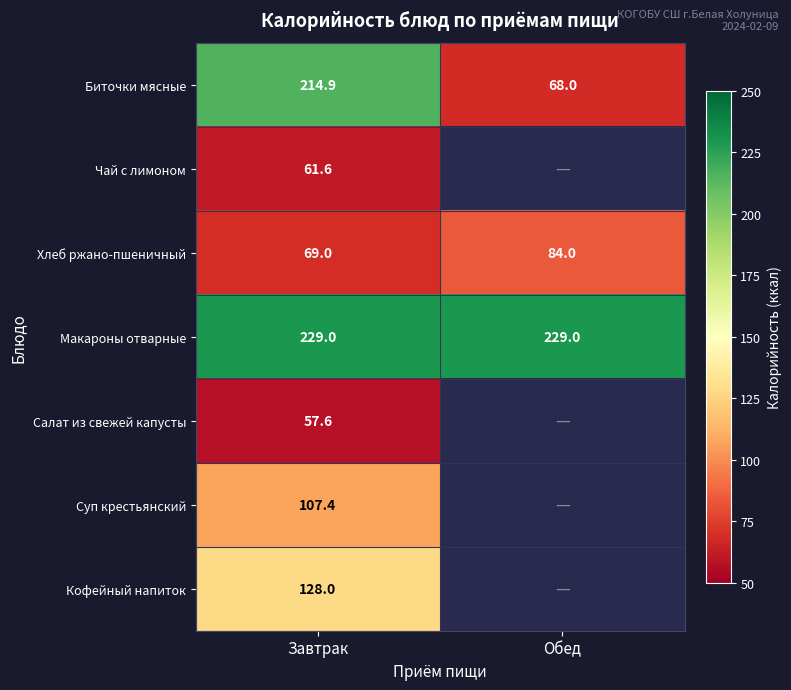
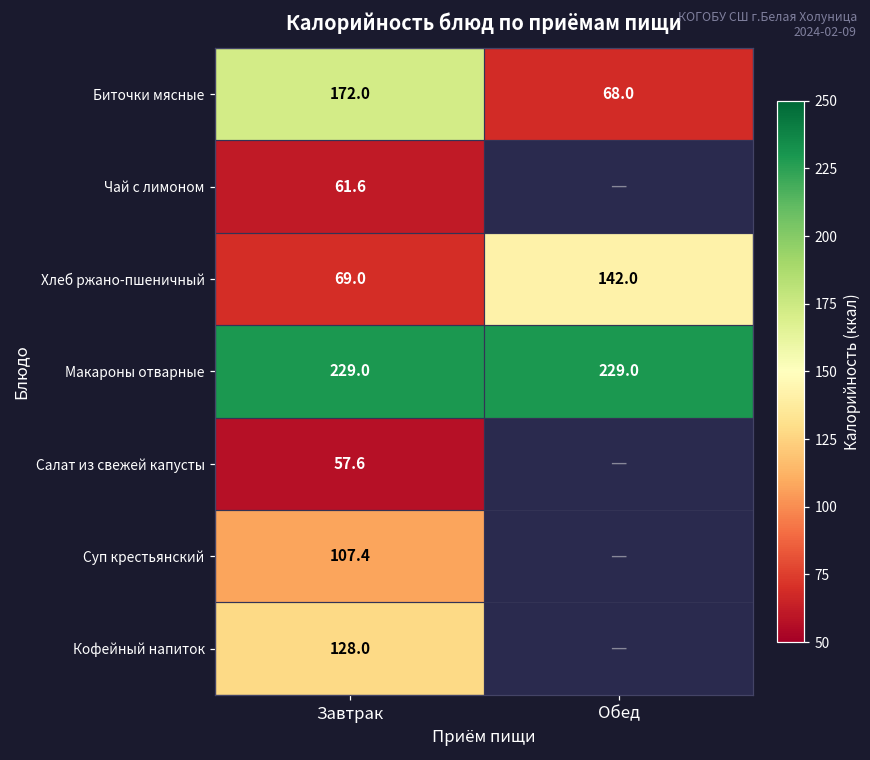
  {
    "Биточки мясные": {
-     "Завтрак": 214.9,
+     "Завтрак": 172.0,
      "Обед": 68.0
    },
    "Чай с лимоном": {
      "Завтрак": 61.6
    },
    "Хлеб ржано-пшеничный": {
      "Завтрак": 69.0,
-     "Обед": 84.0
+     "Обед": 142.0
    },
    "Макароны отварные": {
      "Завтрак": 229.0,
      "Обед": 229.0
    },
    "Салат из свежей капусты": {
      "Завтрак": 57.6
    },
    "Суп крестьянский": {
      "Завтрак": 107.4
    },
    "Кофейный напиток": {
      "Завтрак": 128.0
    }
  }
